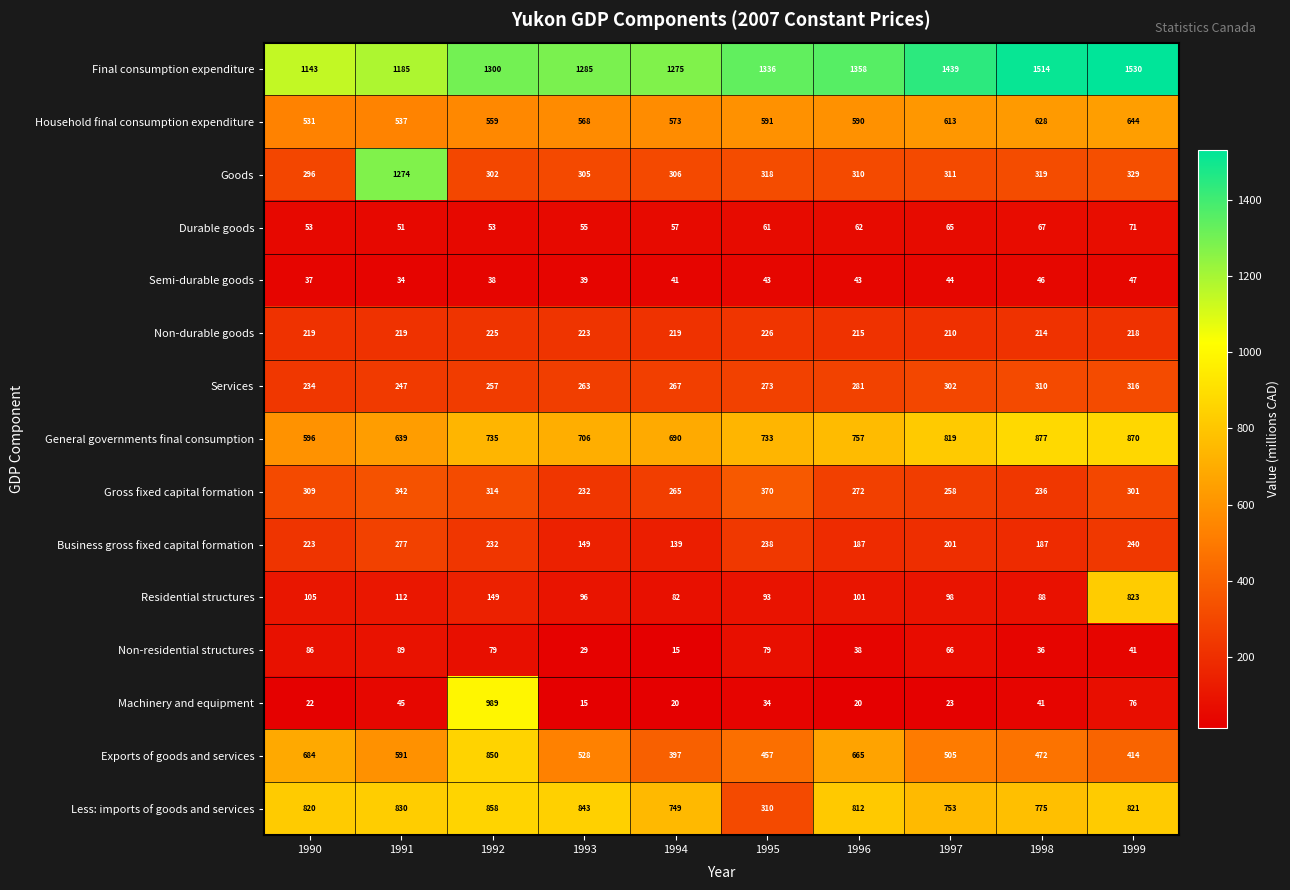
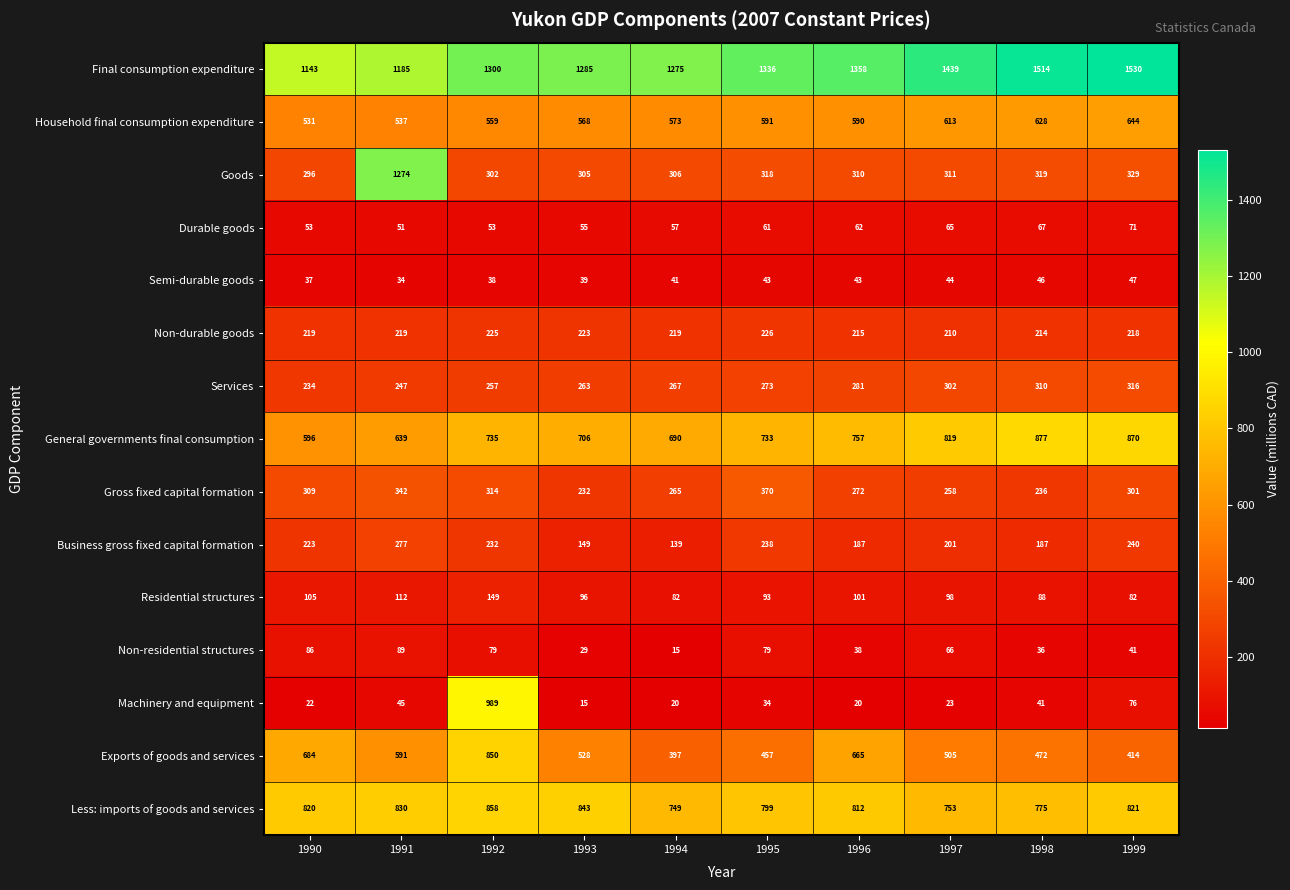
  {
    "Final consumption expenditure": {
      "1990": 1143,
      "1991": 1185,
      "1992": 1300,
      "1993": 1285,
      "1994": 1275,
      "1995": 1336,
      "1996": 1358,
      "1997": 1439,
      "1998": 1514,
      "1999": 1530
    },
    "Household final consumption expenditure": {
      "1990": 531,
      "1991": 537,
      "1992": 559,
      "1993": 568,
      "1994": 573,
      "1995": 591,
      "1996": 590,
      "1997": 613,
      "1998": 628,
      "1999": 644
    },
    "Goods": {
      "1990": 296,
      "1991": 1274,
      "1992": 302,
      "1993": 305,
      "1994": 306,
      "1995": 318,
      "1996": 310,
      "1997": 311,
      "1998": 319,
      "1999": 329
    },
    "Durable goods": {
      "1990": 53,
      "1991": 51,
      "1992": 53,
      "1993": 55,
      "1994": 57,
      "1995": 61,
      "1996": 62,
      "1997": 65,
      "1998": 67,
      "1999": 71
    },
    "Semi-durable goods": {
      "1990": 37,
      "1991": 34,
      "1992": 38,
      "1993": 39,
      "1994": 41,
      "1995": 43,
      "1996": 43,
      "1997": 44,
      "1998": 46,
      "1999": 47
    },
    "Non-durable goods": {
      "1990": 219,
      "1991": 219,
      "1992": 225,
      "1993": 223,
      "1994": 219,
      "1995": 226,
      "1996": 215,
      "1997": 210,
      "1998": 214,
      "1999": 218
    },
    "Services": {
      "1990": 234,
      "1991": 247,
      "1992": 257,
      "1993": 263,
      "1994": 267,
      "1995": 273,
      "1996": 281,
      "1997": 302,
      "1998": 310,
      "1999": 316
    },
    "General governments final consumption": {
      "1990": 596,
      "1991": 639,
      "1992": 735,
      "1993": 706,
      "1994": 690,
      "1995": 733,
      "1996": 757,
      "1997": 819,
      "1998": 877,
      "1999": 870
    },
    "Gross fixed capital formation": {
      "1990": 309,
      "1991": 342,
      "1992": 314,
      "1993": 232,
      "1994": 265,
      "1995": 370,
      "1996": 272,
      "1997": 258,
      "1998": 236,
      "1999": 301
    },
    "Business gross fixed capital formation": {
      "1990": 223,
      "1991": 277,
      "1992": 232,
      "1993": 149,
      "1994": 139,
      "1995": 238,
      "1996": 187,
      "1997": 201,
      "1998": 187,
      "1999": 240
    },
    "Residential structures": {
      "1990": 105,
      "1991": 112,
      "1992": 149,
      "1993": 96,
      "1994": 82,
      "1995": 93,
      "1996": 101,
      "1997": 98,
      "1998": 88,
-     "1999": 823
+     "1999": 82
    },
    "Non-residential structures": {
      "1990": 86,
      "1991": 89,
      "1992": 79,
      "1993": 29,
      "1994": 15,
      "1995": 79,
      "1996": 38,
      "1997": 66,
      "1998": 36,
      "1999": 41
    },
    "Machinery and equipment": {
      "1990": 22,
      "1991": 45,
      "1992": 989,
      "1993": 15,
      "1994": 20,
      "1995": 34,
      "1996": 20,
      "1997": 23,
      "1998": 41,
      "1999": 76
    },
    "Exports of goods and services": {
      "1990": 684,
      "1991": 591,
      "1992": 850,
      "1993": 528,
      "1994": 397,
      "1995": 457,
      "1996": 665,
      "1997": 505,
      "1998": 472,
      "1999": 414
    },
    "Less: imports of goods and services": {
      "1990": 820,
      "1991": 830,
      "1992": 858,
      "1993": 843,
      "1994": 749,
-     "1995": 310,
+     "1995": 799,
      "1996": 812,
      "1997": 753,
      "1998": 775,
      "1999": 821
    }
  }
